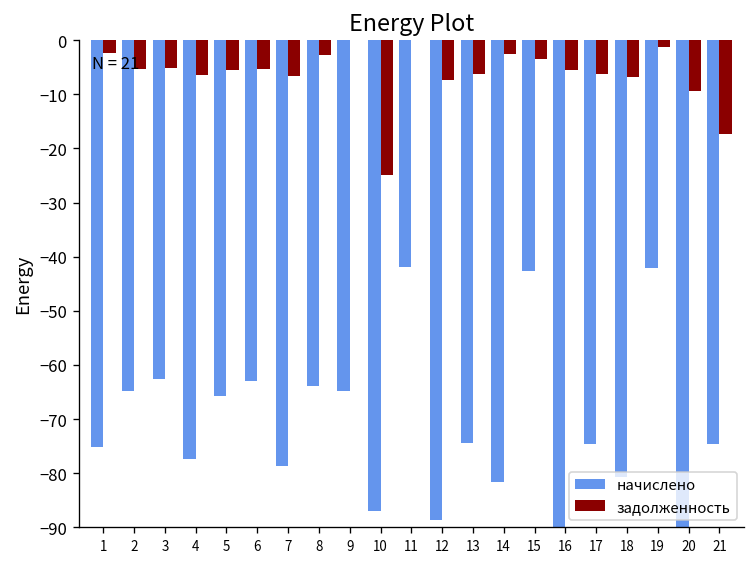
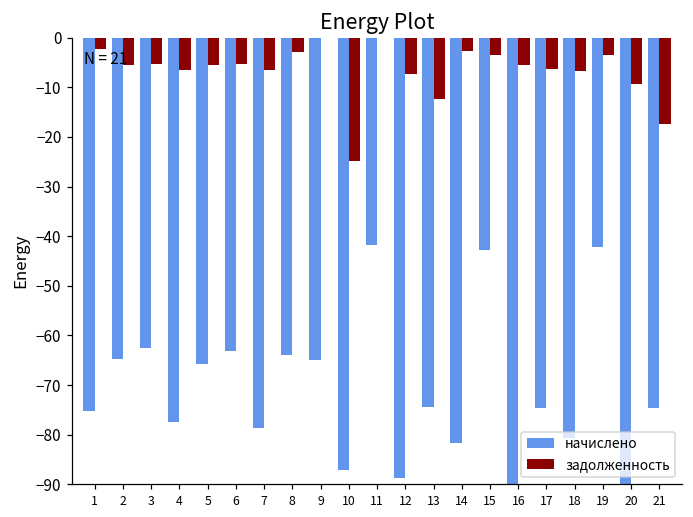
  {
    "начислено": {
      "1": -75,
      "2": -65,
      "3": -63,
      "4": -77,
      "5": -66,
      "6": -63,
      "7": -79,
      "8": -64,
      "9": -65,
      "10": -87,
      "11": -42,
      "12": -89,
      "13": -74,
      "14": -82,
      "15": -43,
      "16": -90,
      "17": -75,
      "19": -42,
      "20": -90,
      "21": -75
    },
    "задолженность": {
      "1": -2,
      "3": -5,
      "4": -6,
      "5": -5,
      "6": -5,
      "7": -7,
      "8": -3,
      "9": 0,
      "10": -25,
      "11": 0,
      "12": -7,
-     "13": -6,
+     "13": -12,
      "14": -3,
      "15": -4,
      "16": -6,
      "17": -6,
      "18": -7,
-     "19": -1,
+     "19": -4,
      "20": -9,
      "21": -17
    }
  }
